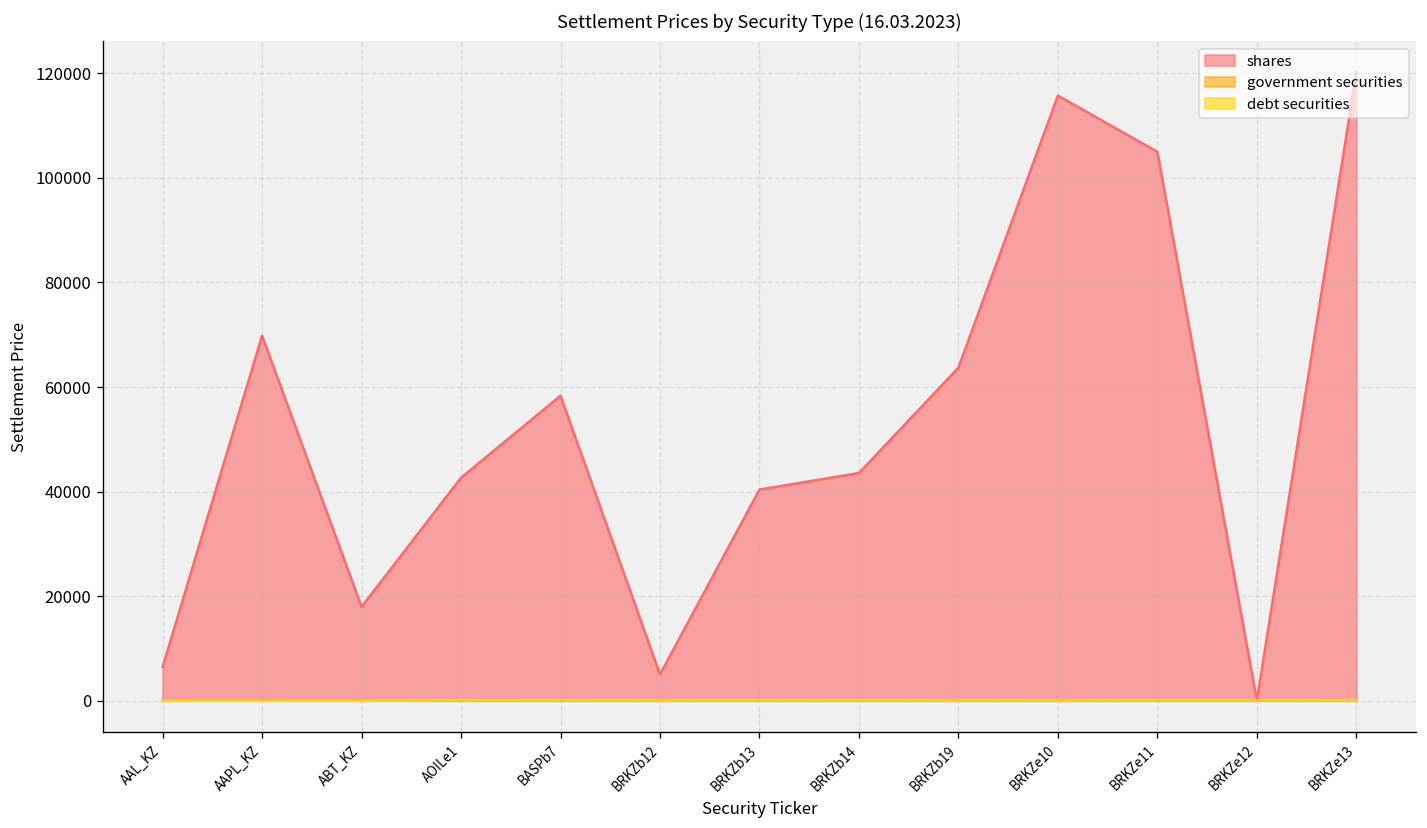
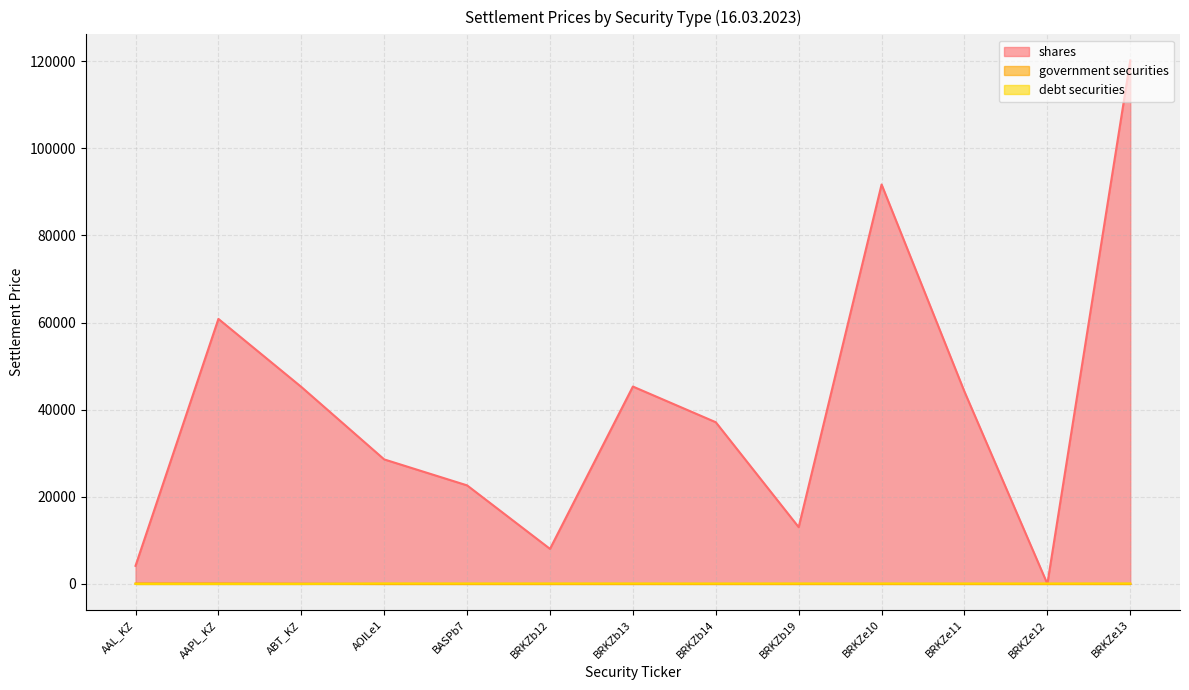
  {
    "shares": {
-     "AAL_KZ": 6000,
-     "AAPL_KZ": 70000,
-     "ABT_KZ": 18000,
-     "AOILe1": 43000,
-     "BASPb7": 58000,
-     "BRKZb12": 5000,
-     "BRKZb13": 40000,
-     "BRKZb14": 44000,
-     "BRKZb19": 64000,
-     "BRKZe10": 116000,
-     "BRKZe11": 105000
+     "AAL_KZ": 4000,
+     "AAPL_KZ": 61000,
+     "ABT_KZ": 45000,
+     "AOILe1": 29000,
+     "BASPb7": 23000,
+     "BRKZb12": 8000,
+     "BRKZb13": 45000,
+     "BRKZb14": 37000,
+     "BRKZb19": 13000,
+     "BRKZe10": 92000,
+     "BRKZe11": 44000
    },
    "debt securities": {
      "AAL_KZ": 0,
      "AAPL_KZ": 0,
      "ABT_KZ": 0,
      "AOILe1": 0,
      "BASPb7": 0,
      "BRKZb12": 0,
      "BRKZb13": 0,
      "BRKZb14": 0,
      "BRKZb19": 0,
      "BRKZe10": 0,
      "BRKZe11": 0,
      "BRKZe13": 0
    }
  }
